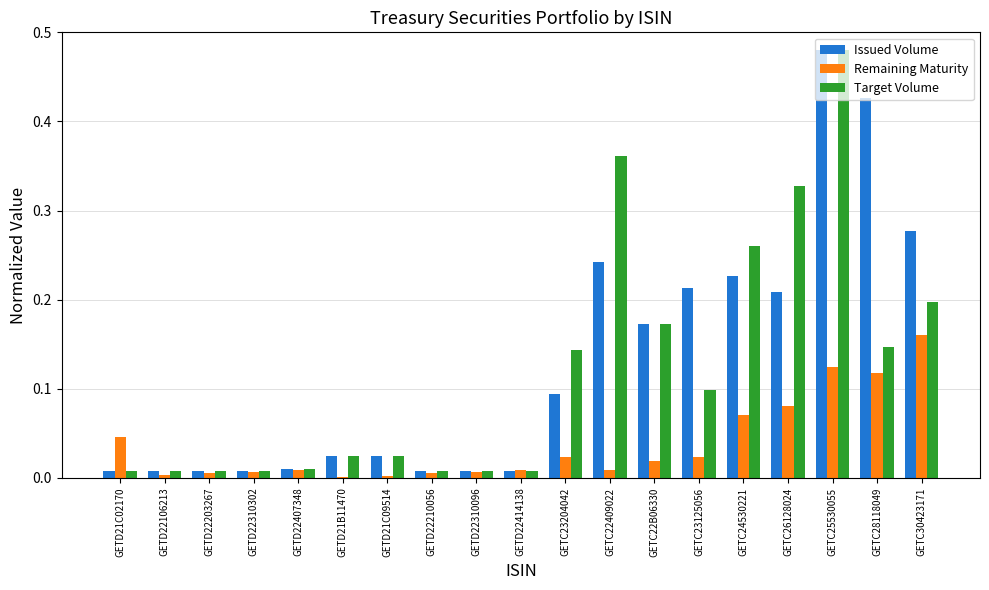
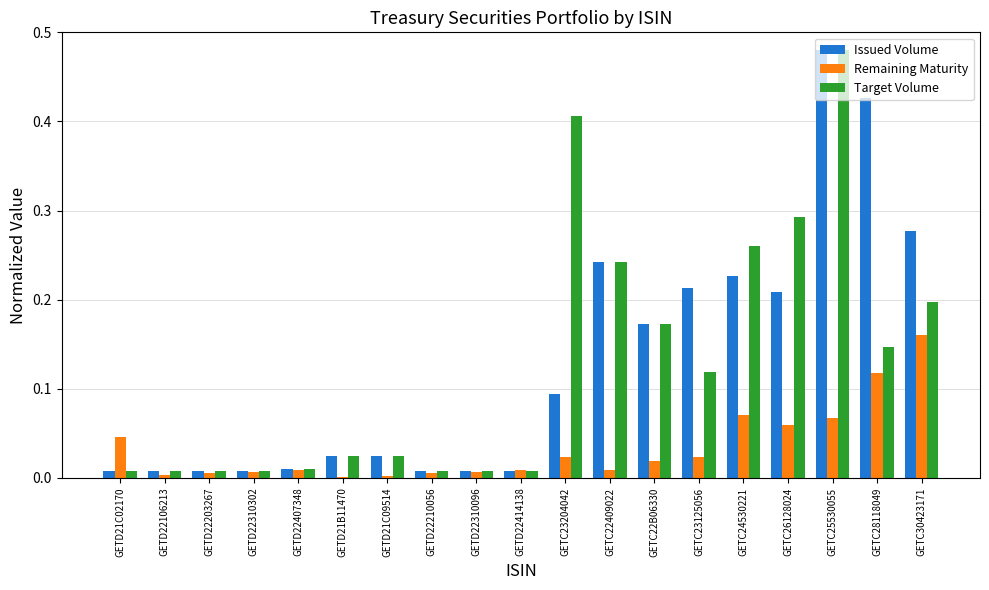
  {
    "Issued Volume": {
      "GETD21C02170": 0.01,
      "GETD22106213": 0.01,
      "GETD22203267": 0.01,
      "GETD22310302": 0.01,
      "GETD22407348": 0.01,
      "GETD21B11470": 0.02,
      "GETD21C09514": 0.02,
      "GETD22210056": 0.01,
      "GETD22310096": 0.01,
      "GETD22414138": 0.01,
      "GETC23204042": 0.09,
      "GETC22409022": 0.24,
      "GETC22B06330": 0.17,
      "GETC23125056": 0.21,
      "GETC24530221": 0.23,
      "GETC26128024": 0.21,
      "GETC30423171": 0.28
    },
    "Remaining Maturity": {
      "GETD21C02170": 0.05,
      "GETD22106213": 0.00,
      "GETD22203267": 0.01,
      "GETD22310302": 0.01,
      "GETD22407348": 0.01,
      "GETD22210056": 0.01,
      "GETD22310096": 0.01,
      "GETD22414138": 0.01,
      "GETC23204042": 0.02,
      "GETC22409022": 0.01,
      "GETC22B06330": 0.02,
      "GETC23125056": 0.02,
      "GETC24530221": 0.07,
-     "GETC26128024": 0.08,
-     "GETC25530055": 0.12,
+     "GETC26128024": 0.06,
+     "GETC25530055": 0.07,
      "GETC28118049": 0.12,
      "GETC30423171": 0.16
    },
    "Target Volume": {
      "GETD21C02170": 0.01,
      "GETD22106213": 0.01,
      "GETD22203267": 0.01,
      "GETD22310302": 0.01,
      "GETD22407348": 0.01,
      "GETD21B11470": 0.02,
      "GETD21C09514": 0.02,
      "GETD22210056": 0.01,
      "GETD22310096": 0.01,
      "GETD22414138": 0.01,
-     "GETC23204042": 0.14,
-     "GETC22409022": 0.36,
+     "GETC23204042": 0.41,
+     "GETC22409022": 0.24,
      "GETC22B06330": 0.17,
-     "GETC23125056": 0.10,
+     "GETC23125056": 0.12,
      "GETC24530221": 0.26,
-     "GETC26128024": 0.33,
+     "GETC26128024": 0.29,
      "GETC28118049": 0.15,
      "GETC30423171": 0.20
    }
  }
